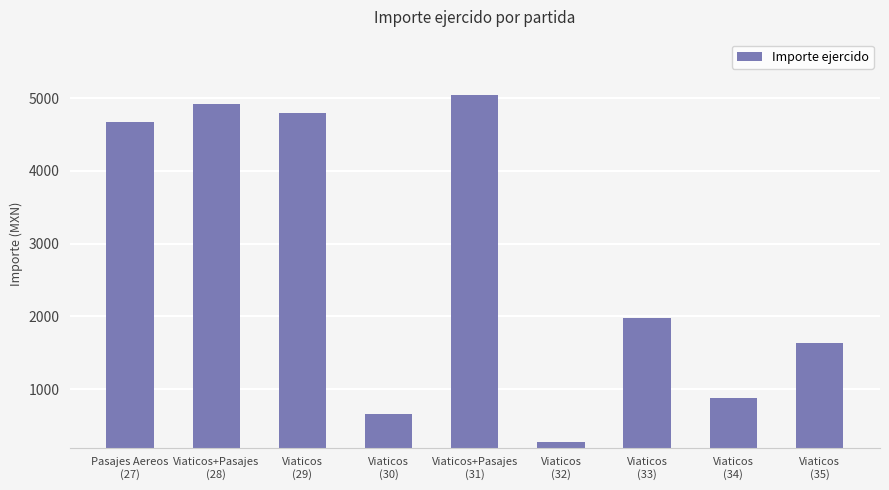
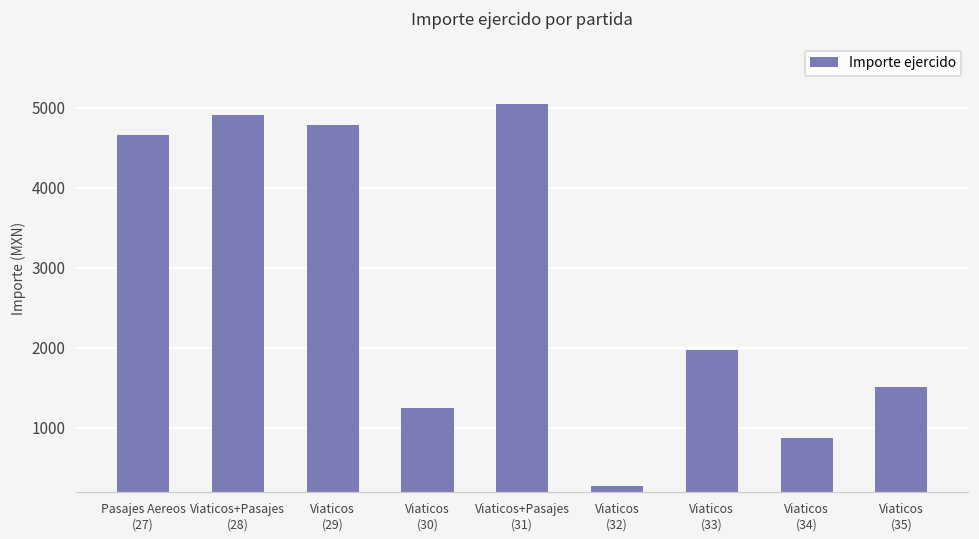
  {
    "Pasajes Aereos (27)": 4700,
    "Viaticos+Pasajes (28)": 4900,
    "Viaticos (29)": 4800,
-   "Viaticos (30)": 700,
+   "Viaticos (30)": 1300,
    "Viaticos+Pasajes (31)": 5000,
    "Viaticos (32)": 300,
    "Viaticos (33)": 2000,
    "Viaticos (34)": 900,
-   "Viaticos (35)": 1600
+   "Viaticos (35)": 1500
  }
